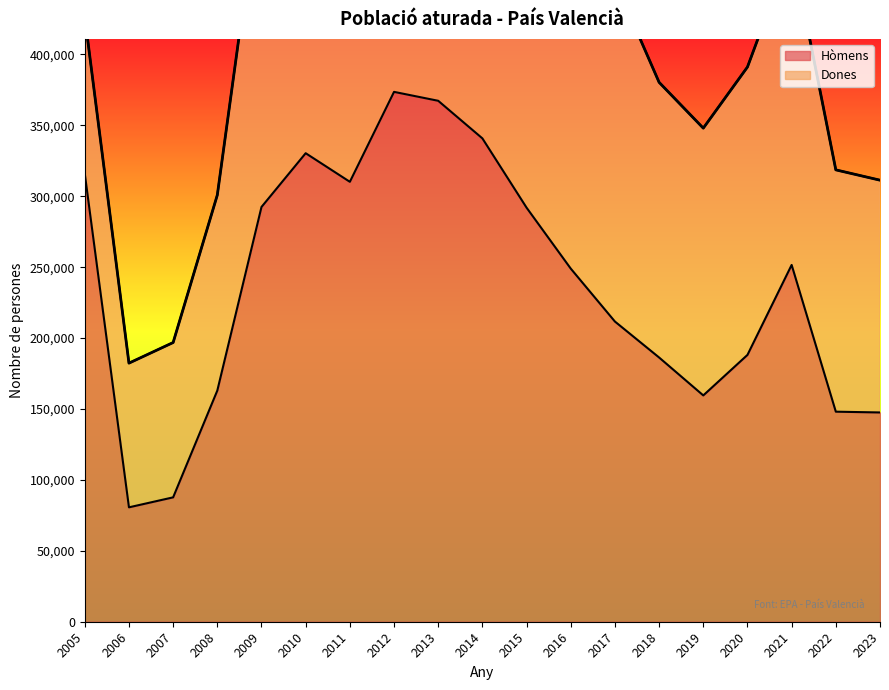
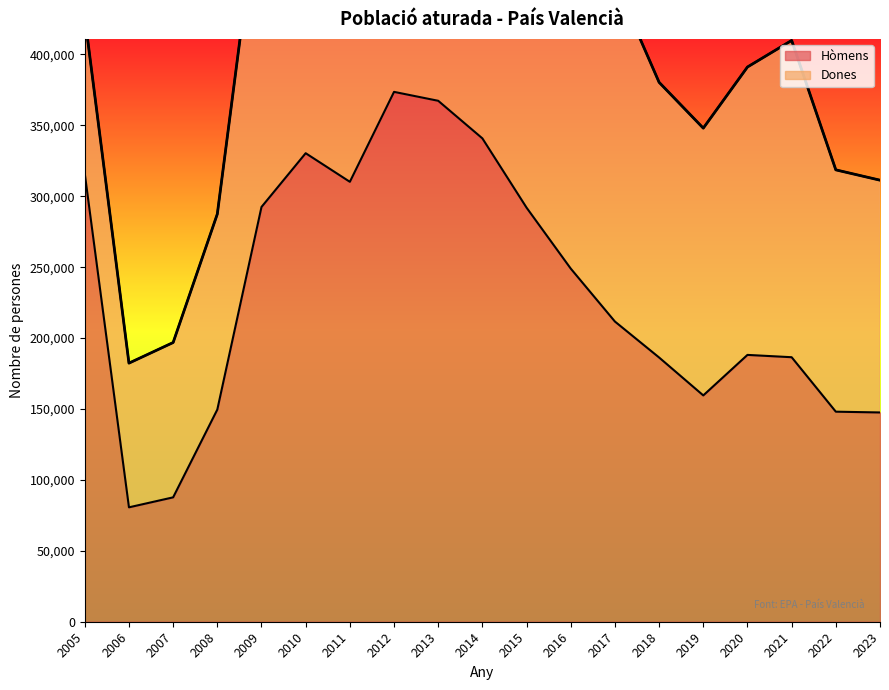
  {
    "Hòmens": {
      "2005": "316,000",
      "2006": "81,000",
      "2007": "88,000",
-     "2008": "163,000",
+     "2008": "150,000",
      "2009": "292,000",
      "2010": "330,000",
      "2011": "310,000",
      "2012": "374,000",
      "2013": "367,000",
      "2014": "341,000",
      "2015": "292,000",
      "2016": "249,000",
      "2017": "212,000",
      "2018": "186,000",
      "2019": "160,000",
      "2020": "188,000",
-     "2021": "252,000",
+     "2021": "187,000",
      "2022": "148,000",
      "2023": "148,000"
    },
    "Dones": {
      "2006": "102,000",
      "2007": "109,000",
      "2008": "138,000",
      "2018": "194,000",
      "2019": "188,000",
      "2020": "203,000",
      "2022": "171,000",
      "2023": "164,000"
    }
  }
